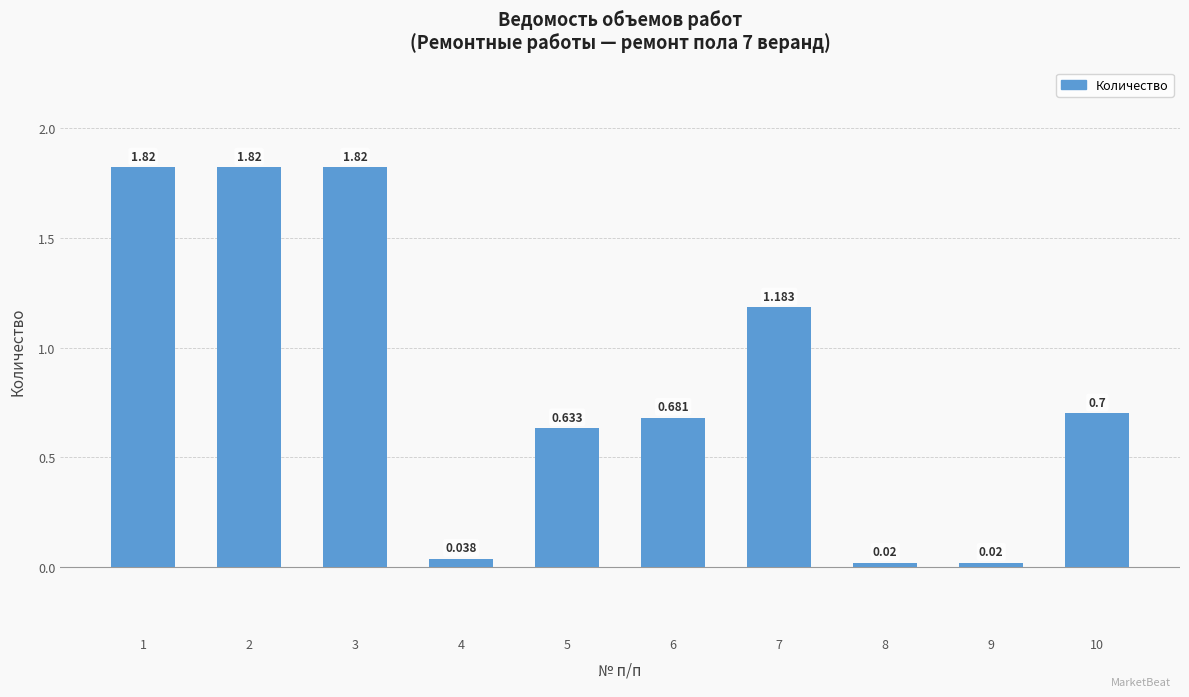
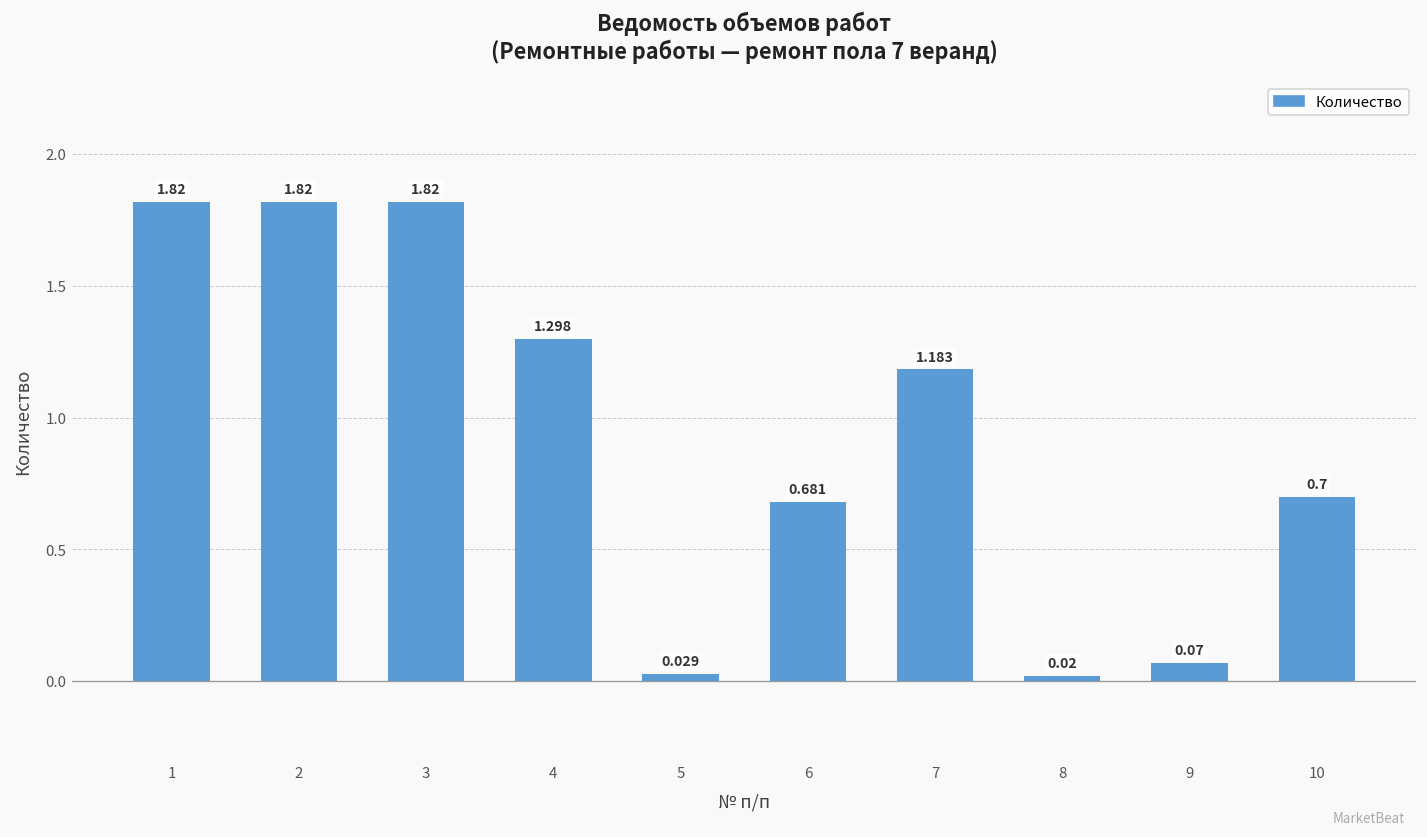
  {
-   "4": 0.038,
-   "5": 0.633,
-   "9": 0.02
+   "4": 1.298,
+   "5": 0.029,
+   "9": 0.07
  }
